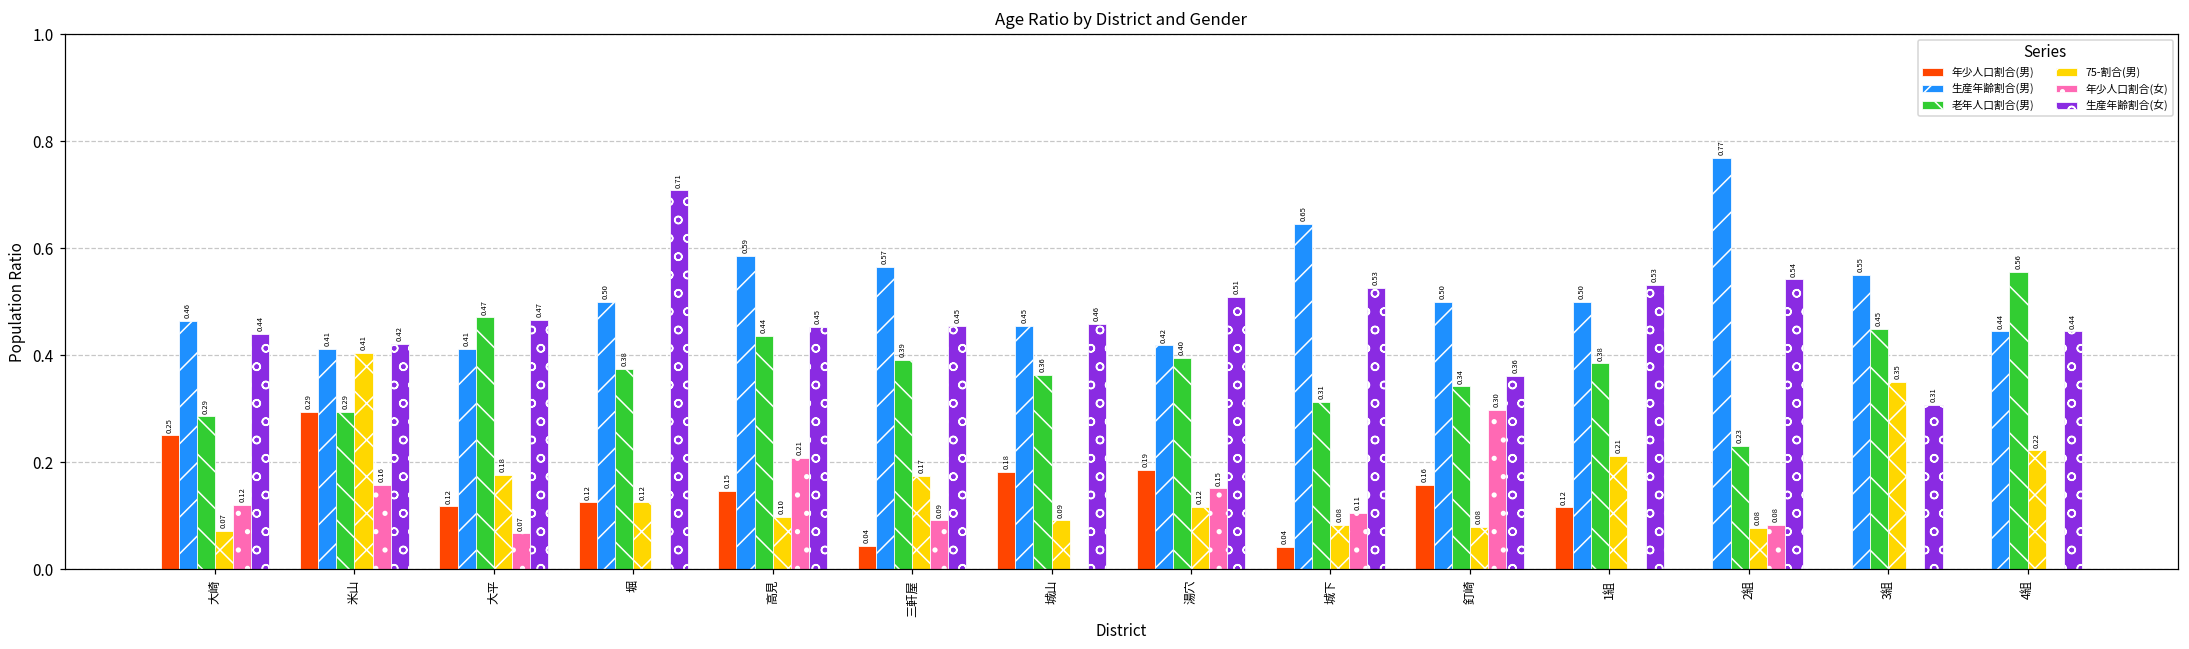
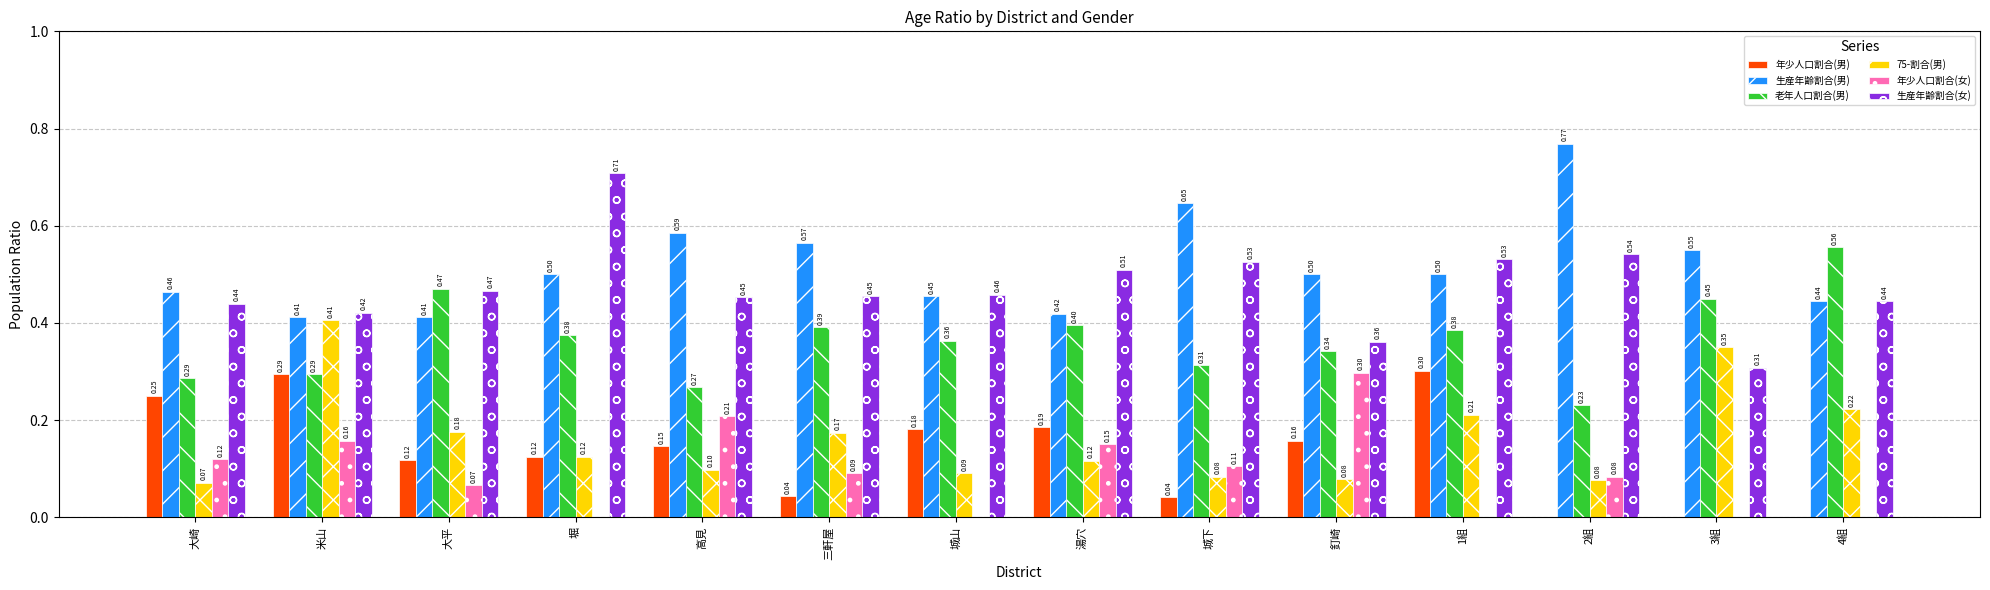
  {
    "年少人口割合(男)": {
      "大崎": 0.25,
      "米山": 0.29,
      "大平": 0.12,
      "堀": 0.12,
      "高見": 0.15,
      "三軒屋": 0.04,
      "城山": 0.18,
      "湯穴": 0.19,
      "城下": 0.04,
      "釘崎": 0.16,
-     "1組": 0.12
+     "1組": 0.30
    },
    "生産年齢割合(男)": {
      "大崎": 0.46,
      "米山": 0.41,
      "大平": 0.41,
      "堀": 0.50,
      "高見": 0.59,
      "三軒屋": 0.57,
      "城山": 0.45,
      "湯穴": 0.42,
      "城下": 0.65,
      "釘崎": 0.50,
      "1組": 0.50,
      "2組": 0.77,
      "3組": 0.55,
      "4組": 0.44
    },
    "老年人口割合(男)": {
      "大崎": 0.29,
      "米山": 0.29,
      "大平": 0.47,
      "堀": 0.38,
-     "高見": 0.44,
+     "高見": 0.27,
      "三軒屋": 0.39,
      "城山": 0.36,
      "湯穴": 0.40,
      "城下": 0.31,
      "釘崎": 0.34,
      "1組": 0.38,
      "2組": 0.23,
      "3組": 0.45,
      "4組": 0.56
    },
    "75-割合(男)": {
      "大崎": 0.07,
      "米山": 0.41,
      "大平": 0.18,
      "堀": 0.12,
      "高見": 0.10,
      "三軒屋": 0.17,
      "城山": 0.09,
      "湯穴": 0.12,
      "城下": 0.08,
      "釘崎": 0.08,
      "1組": 0.21,
      "2組": 0.08,
      "3組": 0.35,
      "4組": 0.22
    },
    "年少人口割合(女)": {
      "大崎": 0.12,
      "米山": 0.16,
      "大平": 0.07,
      "高見": 0.21,
      "三軒屋": 0.09,
      "湯穴": 0.15,
      "城下": 0.11,
      "釘崎": 0.30,
      "2組": 0.08
    },
    "生産年齢割合(女)": {
      "大崎": 0.44,
      "米山": 0.42,
      "大平": 0.47,
      "堀": 0.71,
      "高見": 0.45,
      "三軒屋": 0.45,
      "城山": 0.46,
      "湯穴": 0.51,
      "城下": 0.53,
      "釘崎": 0.36,
      "1組": 0.53,
      "2組": 0.54,
      "3組": 0.31,
      "4組": 0.44
    }
  }
